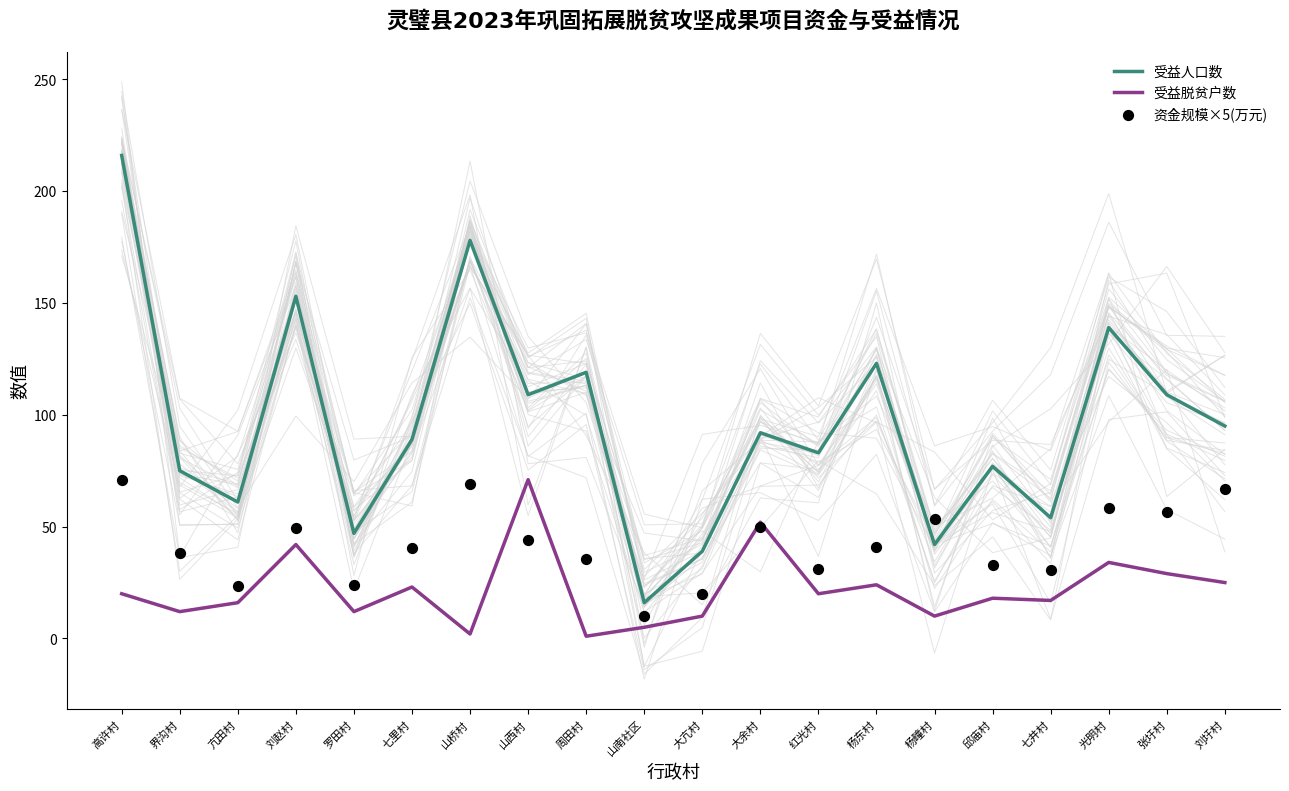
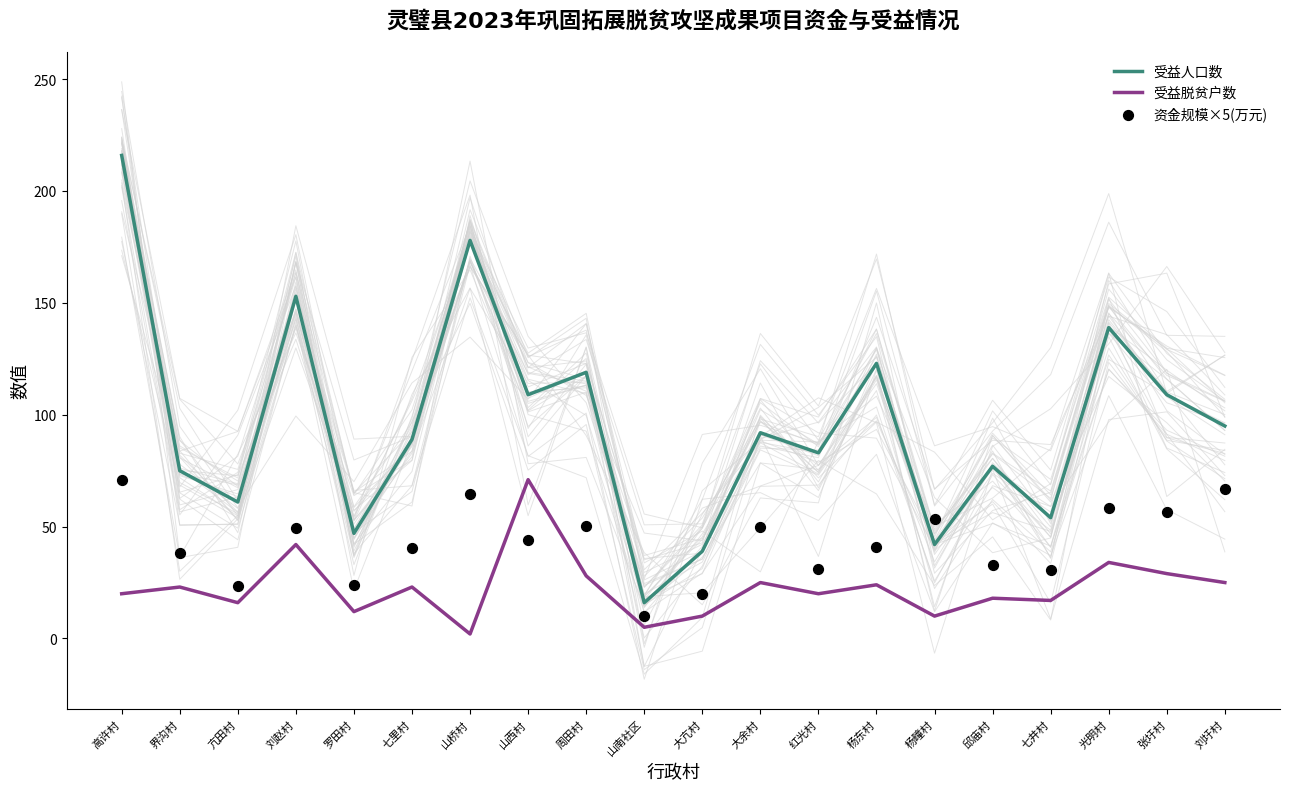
  {
    "资金规模×5(万元)": {
-     "山桥村": 69,
-     "周田村": 36
+     "山桥村": 64,
+     "周田村": 50
    },
    "受益人口数": {
      "刘圩村": 95
    },
    "受益脱贫户数": {
      "高许村": 20,
-     "界沟村": 12,
+     "界沟村": 23,
      "亢田村": 16,
      "刘赵村": 42,
      "罗田村": 12,
      "七里村": 23,
      "山桥村": 2,
      "山西村": 71,
-     "周田村": 1,
-     "大余村": 52,
+     "周田村": 28,
+     "大余村": 25,
      "红光村": 20,
      "杨东村": 24,
      "杨疃村": 10,
      "邱庙村": 18,
      "光明村": 34,
      "张圩村": 29,
      "刘圩村": 25
    }
  }
